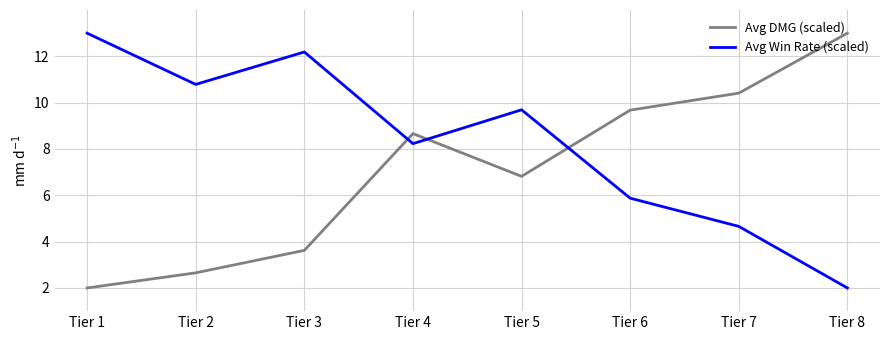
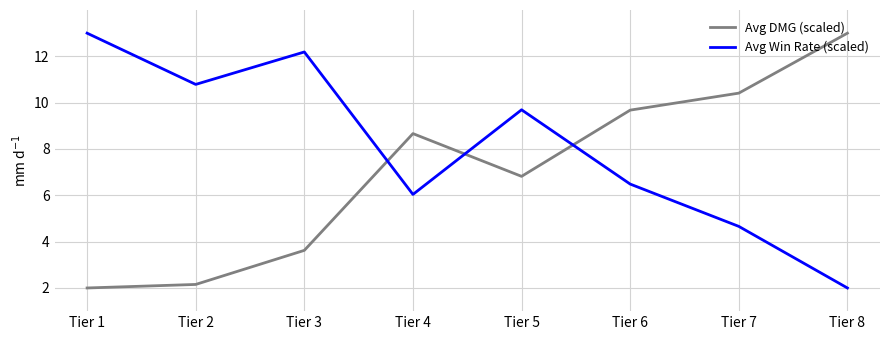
  {
    "Avg DMG (scaled)": {
      "Tier 1": 2.0,
-     "Tier 2": 2.7,
+     "Tier 2": 2.2,
      "Tier 3": 3.6,
      "Tier 4": 8.7,
      "Tier 5": 6.8,
      "Tier 6": 9.7,
      "Tier 7": 10.4,
      "Tier 8": 13.0
    },
    "Avg Win Rate (scaled)": {
      "Tier 1": 13.0,
      "Tier 2": 10.8,
      "Tier 3": 12.2,
-     "Tier 4": 8.2,
+     "Tier 4": 6.0,
      "Tier 5": 9.7,
-     "Tier 6": 5.9,
+     "Tier 6": 6.5,
      "Tier 7": 4.7,
      "Tier 8": 2.0
    }
  }
